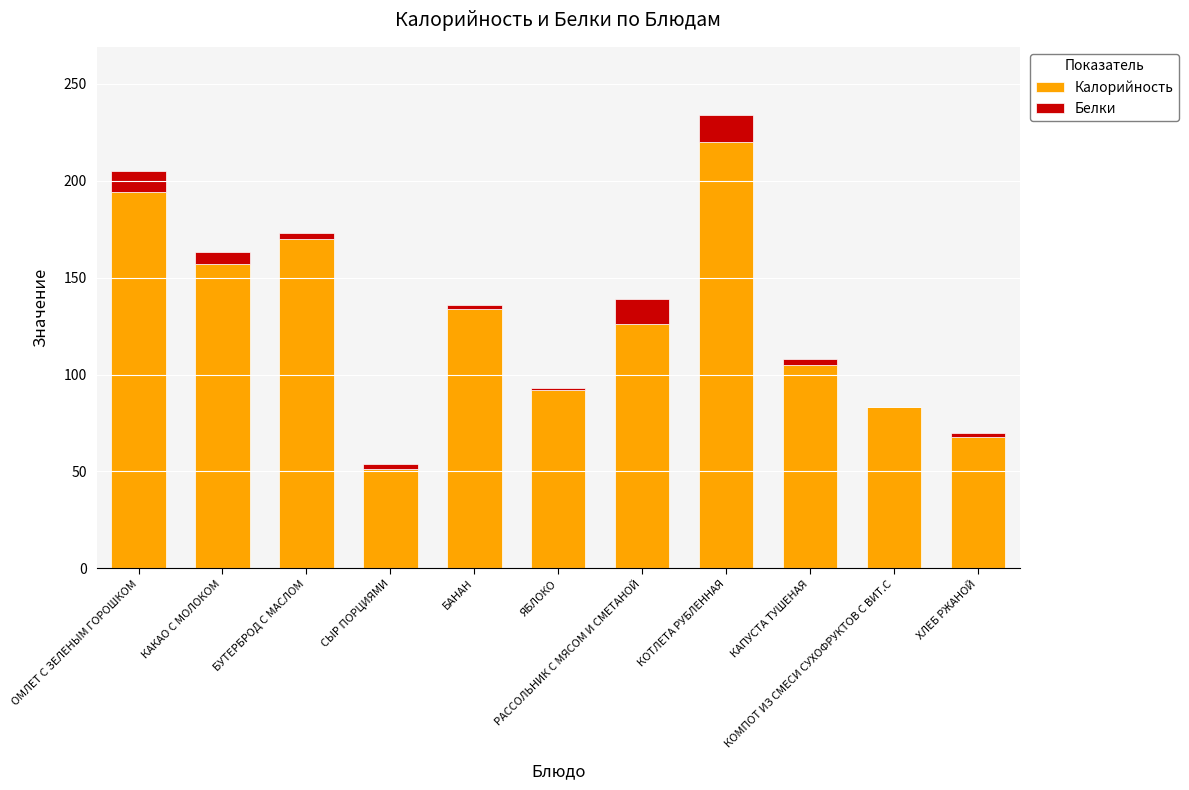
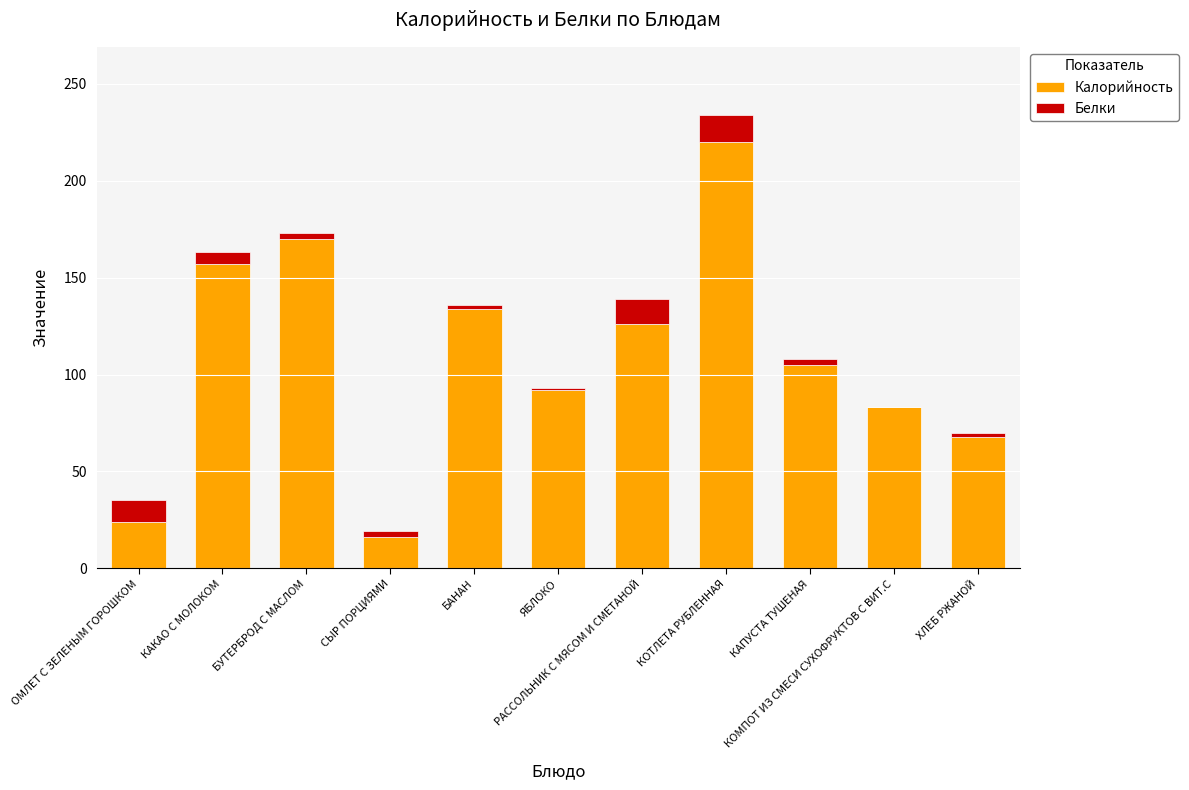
  {
    "Калорийность": {
-     "ОМЛЕТ С ЗЕЛЕНЫМ ГОРОШКОМ": 194,
+     "ОМЛЕТ С ЗЕЛЕНЫМ ГОРОШКОМ": 24,
      "КАКАО С МОЛОКОМ": 157,
      "БУТЕРБРОД С МАСЛОМ": 170,
-     "СЫР ПОРЦИЯМИ": 51,
+     "СЫР ПОРЦИЯМИ": 16,
      "БАНАН": 134,
      "ЯБЛОКО": 92,
      "РАССОЛЬНИК С МЯСОМ И СМЕТАНОЙ": 126,
      "КОТЛЕТА РУБЛЕННАЯ": 220,
      "КАПУСТА ТУШЕНАЯ": 105,
      "КОМПОТ ИЗ СМЕСИ СУХОФРУКТОВ С ВИТ.С": 83,
      "ХЛЕБ РЖАНОЙ": 68
    },
    "Белки": {
      "ОМЛЕТ С ЗЕЛЕНЫМ ГОРОШКОМ": 11,
      "КАКАО С МОЛОКОМ": 6,
      "БУТЕРБРОД С МАСЛОМ": 3,
      "СЫР ПОРЦИЯМИ": 3,
      "БАНАН": 2,
      "РАССОЛЬНИК С МЯСОМ И СМЕТАНОЙ": 13,
      "КОТЛЕТА РУБЛЕННАЯ": 14,
      "КАПУСТА ТУШЕНАЯ": 3,
      "КОМПОТ ИЗ СМЕСИ СУХОФРУКТОВ С ВИТ.С": 0,
      "ХЛЕБ РЖАНОЙ": 2
    }
  }
